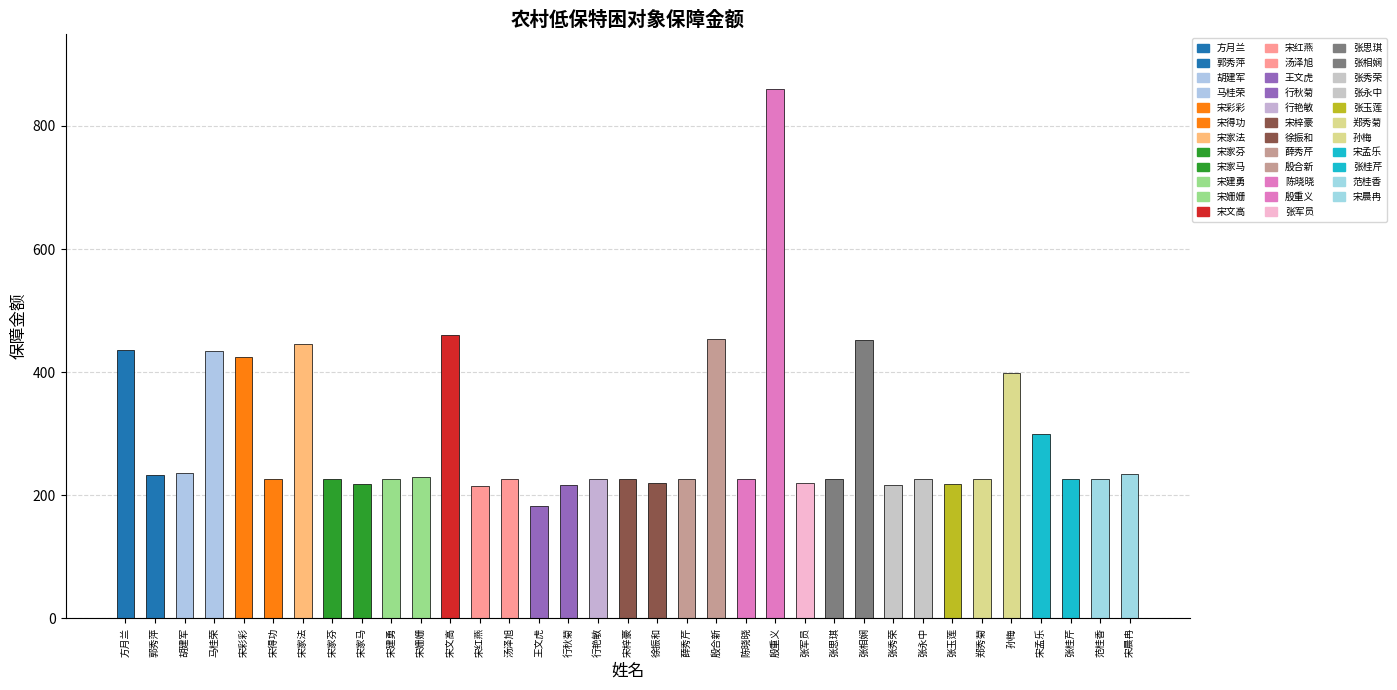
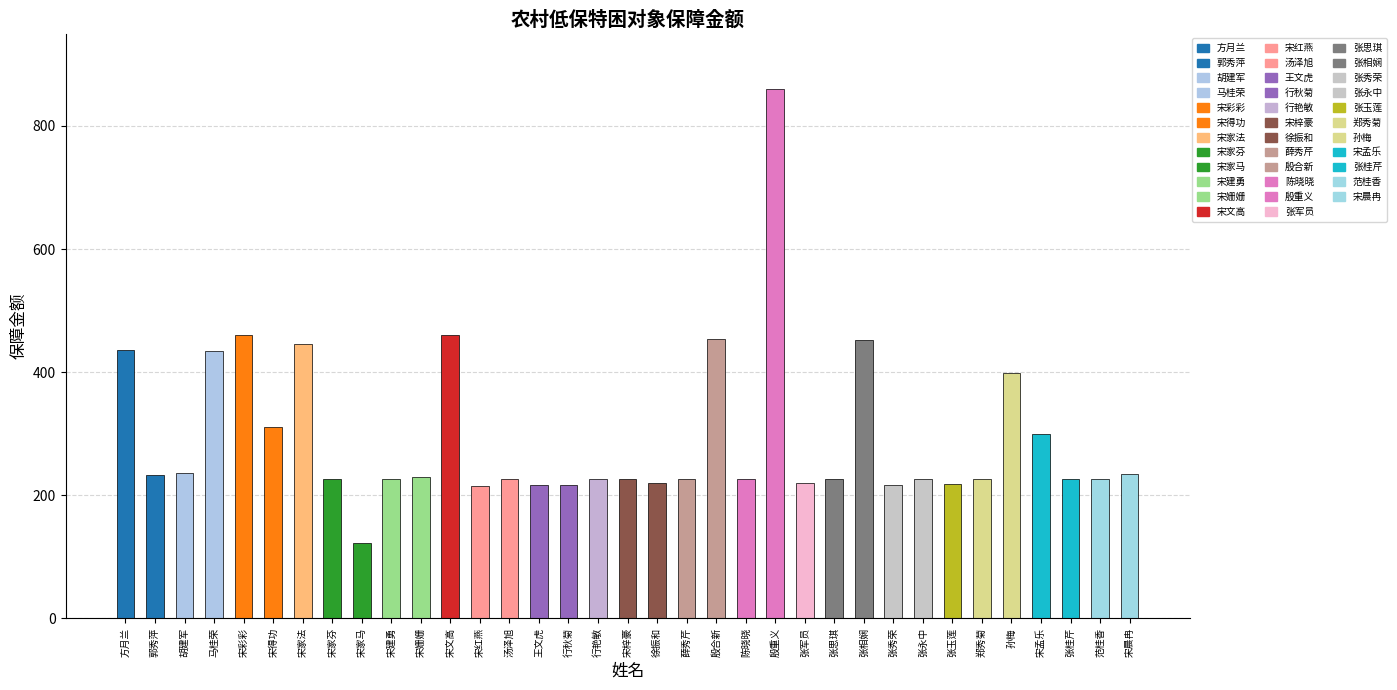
  {
    "方月兰": 440,
    "郭秀萍": 230,
    "胡建军": 240,
    "马桂荣": 430,
-   "宋彩彩": 420,
-   "宋得功": 230,
+   "宋彩彩": 460,
+   "宋得功": 310,
    "宋家法": 450,
    "宋家芬": 230,
-   "宋家马": 220,
+   "宋家马": 120,
    "宋建勇": 230,
    "宋姗姗": 230,
    "宋文高": 460,
    "宋红燕": 220,
    "汤泽旭": 230,
-   "王文虎": 180,
+   "王文虎": 220,
    "行秋菊": 220,
    "行艳敏": 230,
    "宋梓豪": 230,
    "徐振和": 220,
    "薛秀芹": 230,
    "殷合新": 450,
    "陈晓晓": 230,
    "殷重义": 860,
    "张军员": 220,
    "张思琪": 230,
    "张相娴": 450,
    "张秀荣": 220,
    "张永中": 230,
    "张玉莲": 220,
    "郑秀菊": 230,
    "孙梅": 400,
    "宋孟乐": 300,
    "张桂芹": 230,
    "范桂香": 230,
    "宋晨冉": 240
  }
